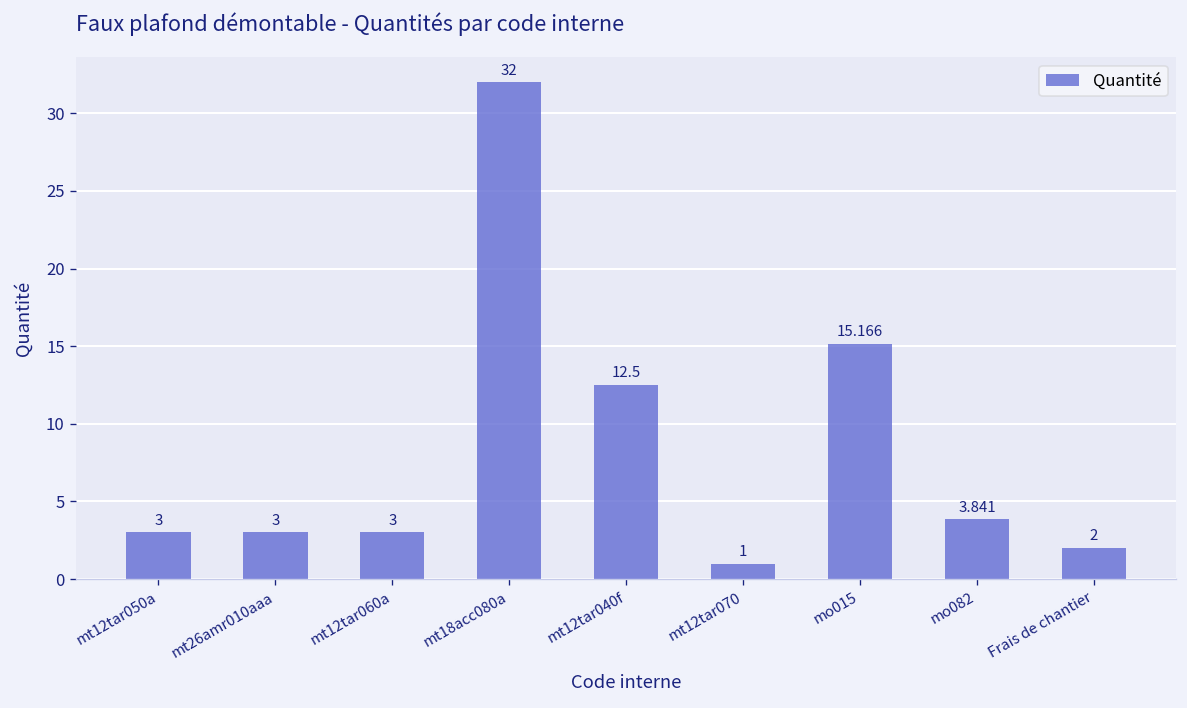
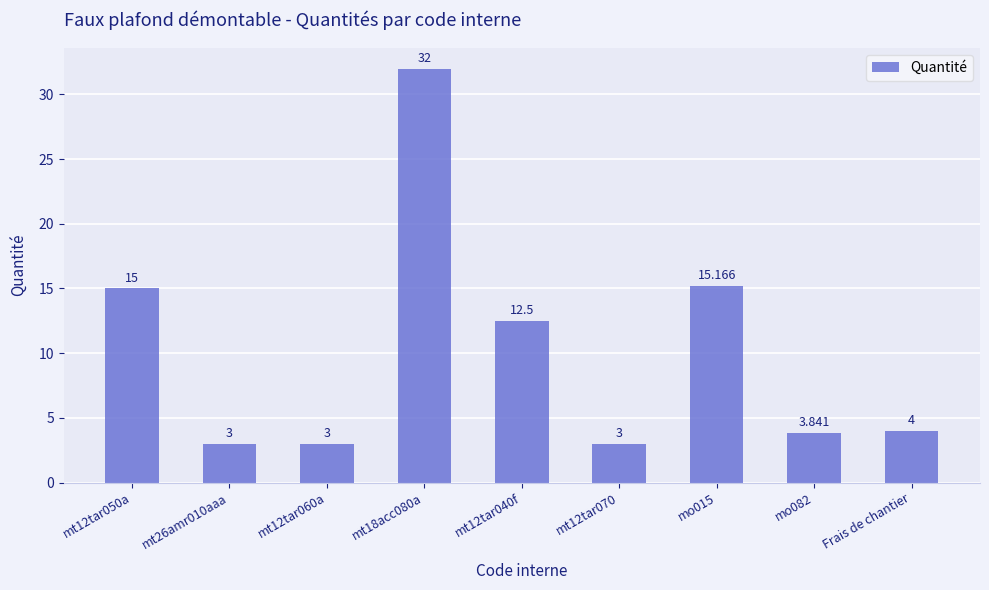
  {
-   "mt12tar050a": 3,
+   "mt12tar050a": 15,
    "mt26amr010aaa": 3,
    "mt12tar060a": 3,
    "mt18acc080a": 32,
    "mt12tar040f": 12.5,
-   "mt12tar070": 1,
+   "mt12tar070": 3,
    "mo015": 15.166,
    "mo082": 3.841,
-   "Frais de chantier": 2
+   "Frais de chantier": 4
  }
